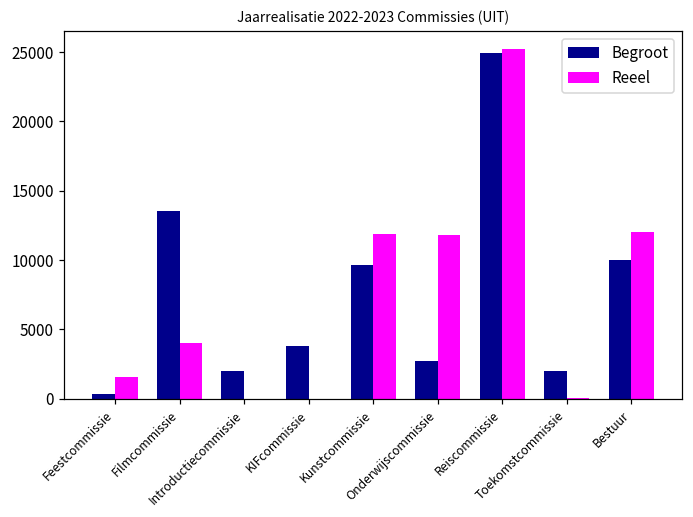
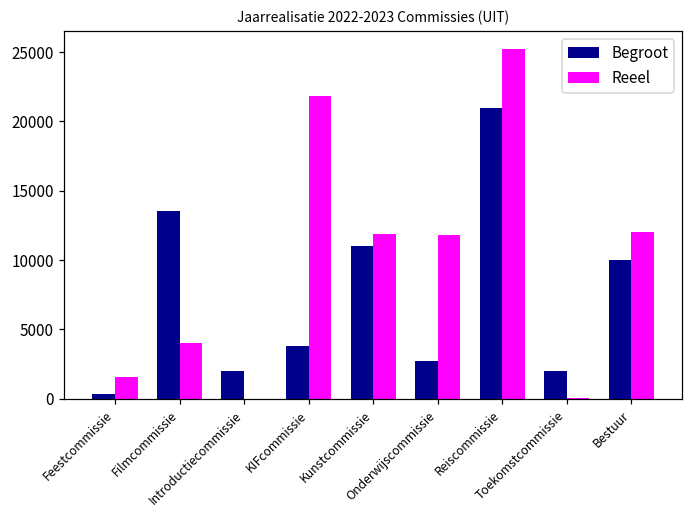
  {
    "Begroot": {
      "Feestcommissie": 400,
      "Filmcommissie": 13600,
      "Introductiecommissie": 2000,
      "KIFcommissie": 3800,
-     "Kunstcommissie": 9600,
+     "Kunstcommissie": 11000,
      "Onderwijscommissie": 2700,
-     "Reiscommissie": 24900,
+     "Reiscommissie": 21000,
      "Toekomstcommissie": 2000,
      "Bestuur": 10000
    },
    "Reeel": {
      "Feestcommissie": 1600,
      "Filmcommissie": 4000,
      "Introductiecommissie": 0,
-     "KIFcommissie": 0,
+     "KIFcommissie": 21800,
      "Kunstcommissie": 11900,
      "Onderwijscommissie": 11800,
      "Reiscommissie": 25300,
      "Bestuur": 12000
    }
  }
